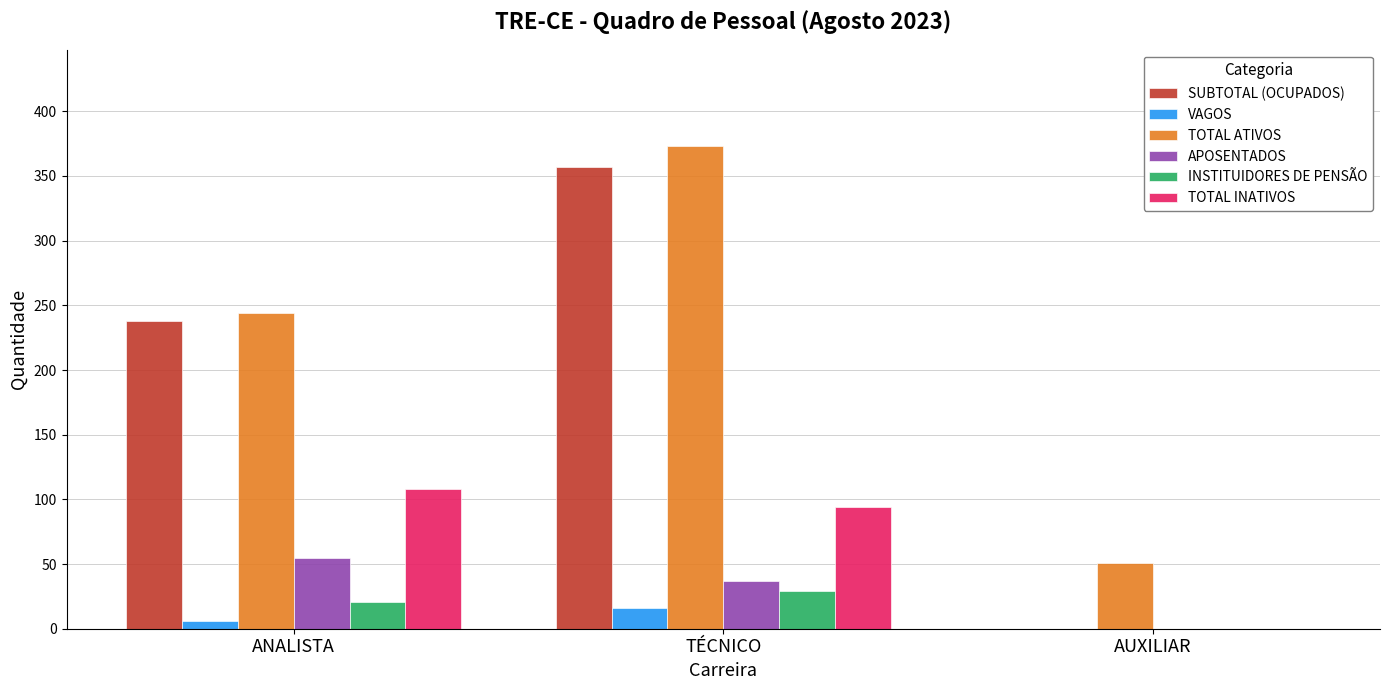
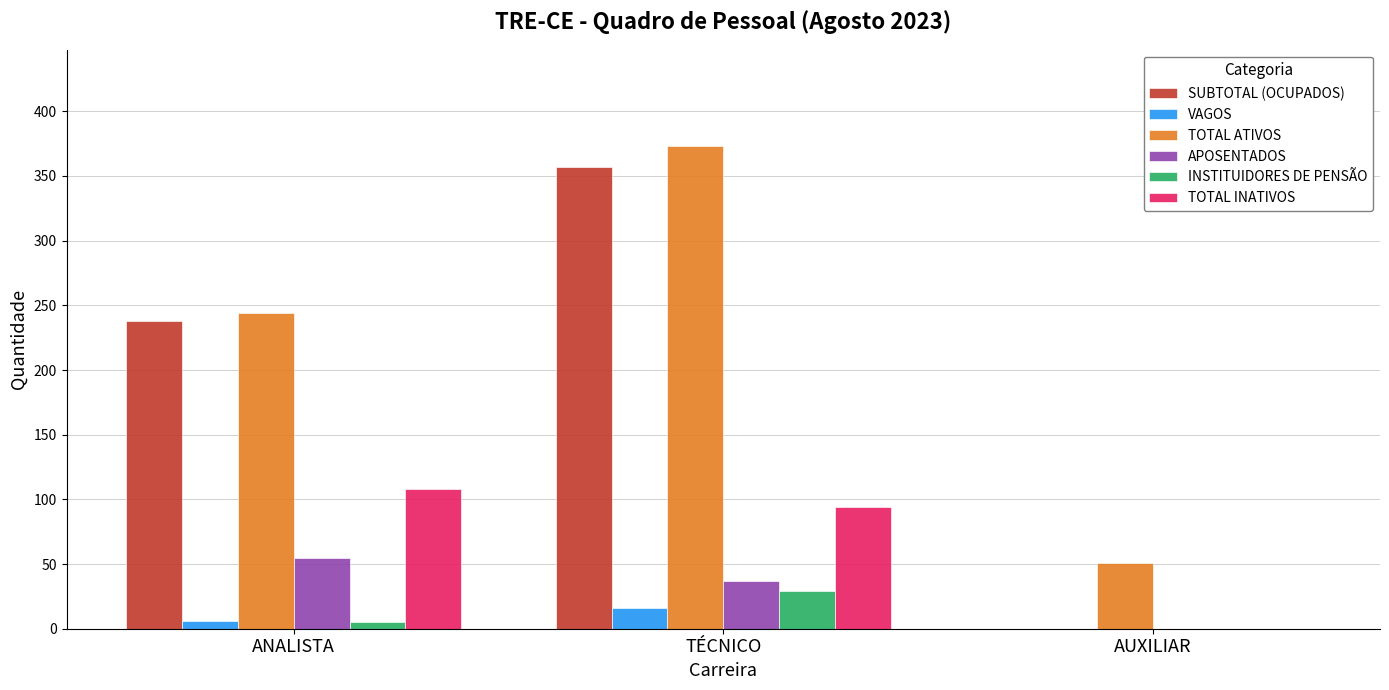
  {
    "SUBTOTAL (OCUPADOS)": {
      "ANALISTA": 238,
      "TÉCNICO": 357,
      "AUXILIAR": 0
    },
    "VAGOS": {
      "ANALISTA": 6,
      "TÉCNICO": 16,
      "AUXILIAR": 0
    },
    "TOTAL ATIVOS": {
      "ANALISTA": 244,
      "TÉCNICO": 373,
      "AUXILIAR": 51
    },
    "APOSENTADOS": {
      "ANALISTA": 55,
      "TÉCNICO": 37,
      "AUXILIAR": 0
    },
    "INSTITUIDORES DE PENSÃO": {
-     "ANALISTA": 21,
+     "ANALISTA": 5,
      "TÉCNICO": 29,
      "AUXILIAR": 0
    },
    "TOTAL INATIVOS": {
      "ANALISTA": 108,
      "TÉCNICO": 94,
      "AUXILIAR": 0
    }
  }
